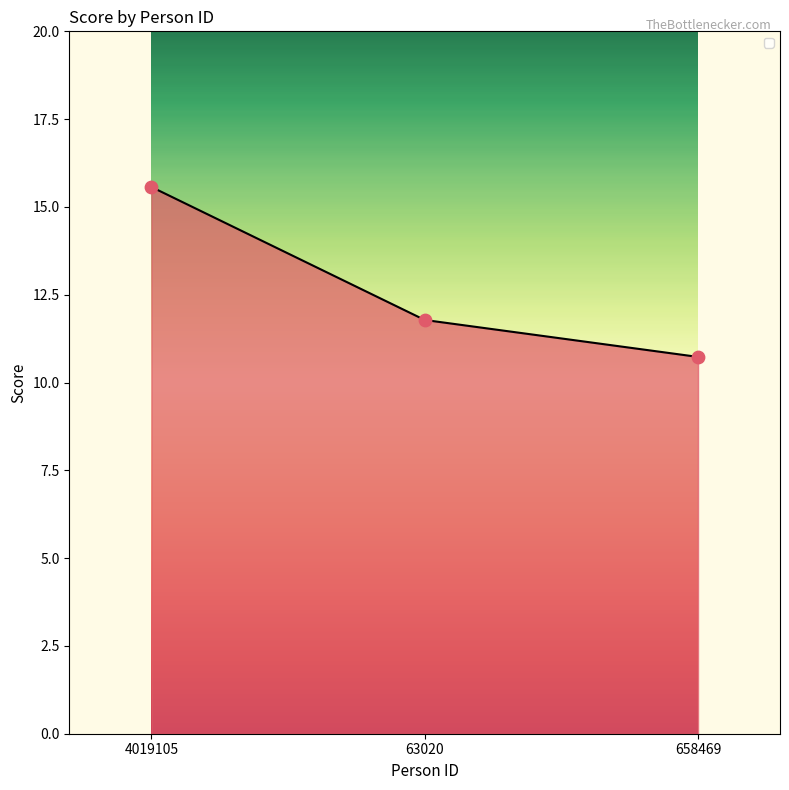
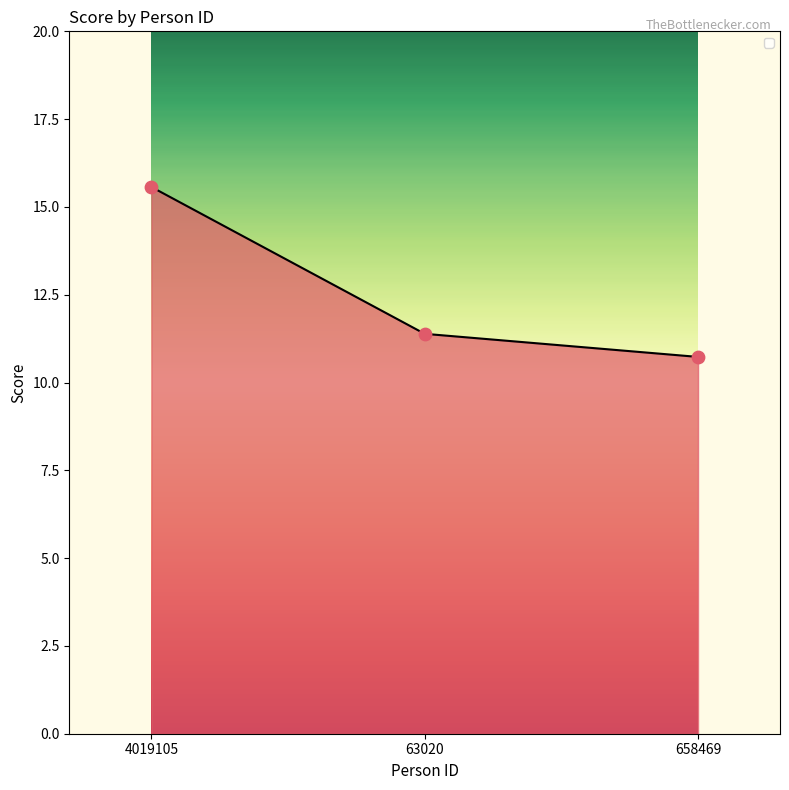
  {
    "4019105": 15.6,
-   "63020": 11.8,
+   "63020": 11.4,
    "658469": 10.7
  }
